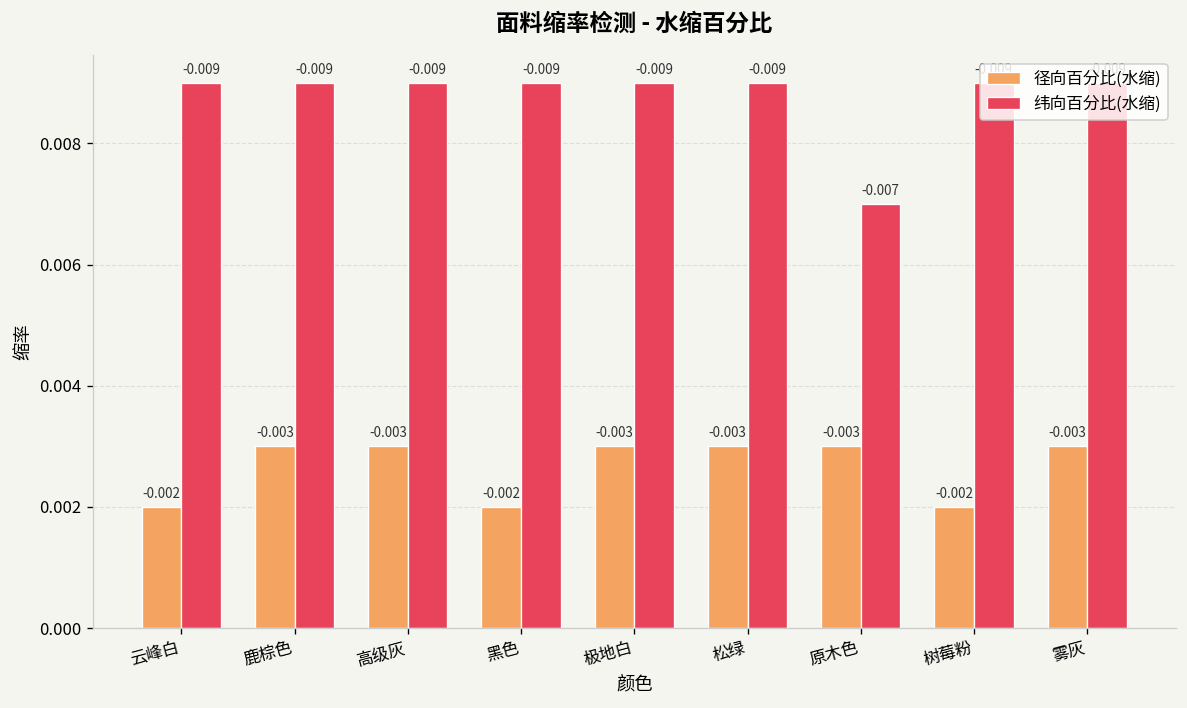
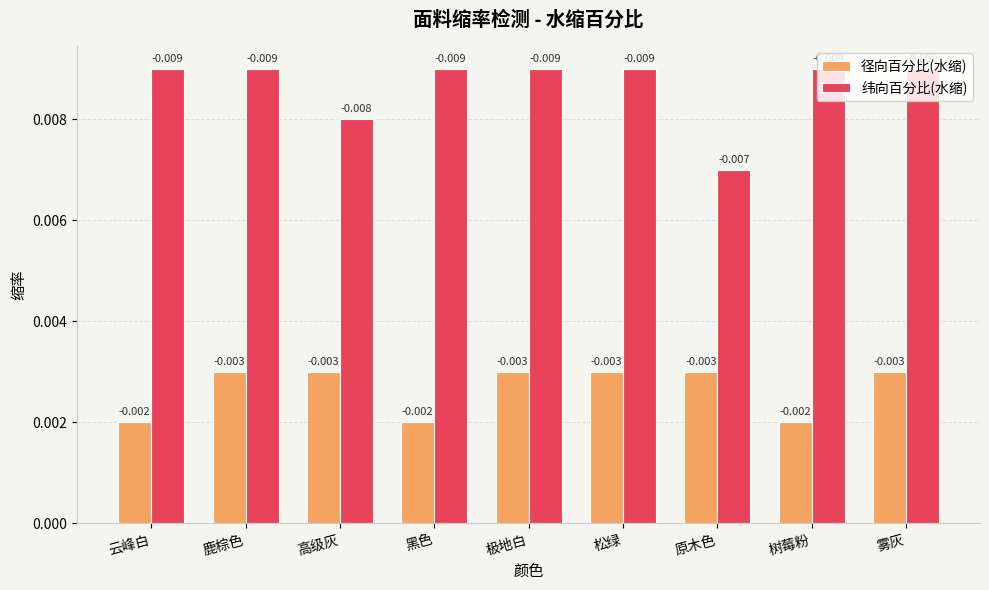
  {
    "纬向百分比(水缩)": {
-     "高级灰": -0.009
+     "高级灰": -0.008
    }
  }
